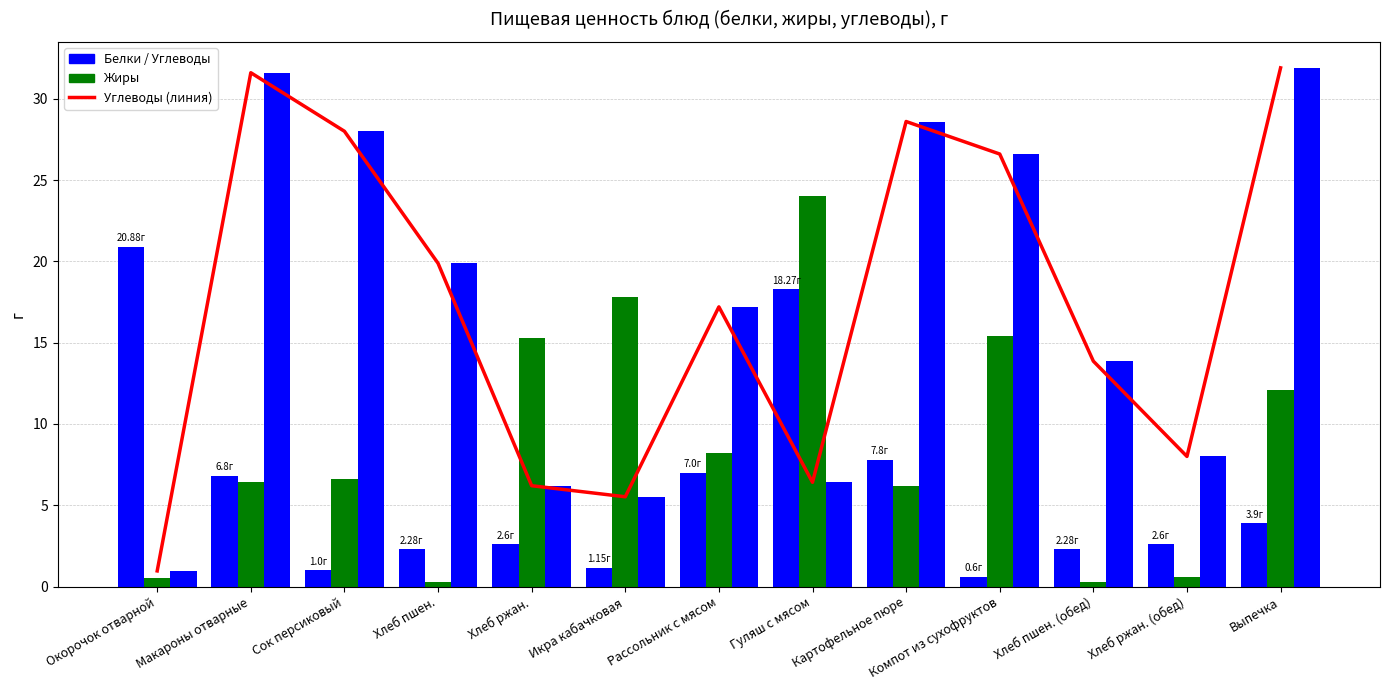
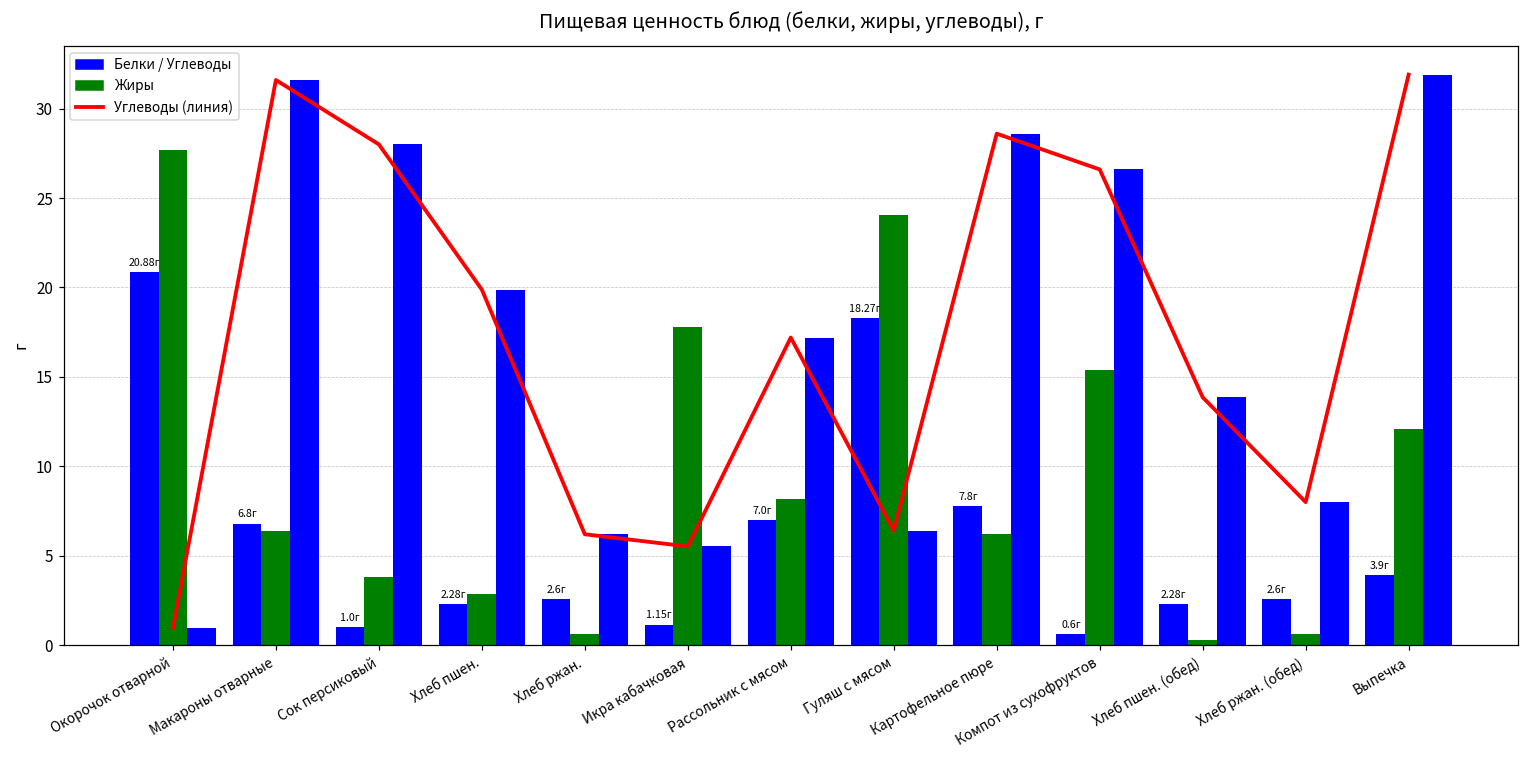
  {
    "Углеводы (линия)": {
      "Окорочок отварной": 1.0,
      "Макароны отварные": 31.6,
      "Сок персиковый": 28.0,
      "Хлеб пшен.": 19.9,
      "Хлеб ржан.": 6.2,
      "Икра кабачковая": 5.5,
      "Рассольник с мясом": 17.2,
      "Гуляш с мясом": 6.4,
      "Картофельное пюре": 28.6,
      "Компот из сухофруктов": 26.6,
      "Хлеб пшен. (обед)": 13.9,
      "Хлеб ржан. (обед)": 8.0,
      "Выпечка": 31.9
    },
    "Жиры": {
-     "Окорочок отварной": 0.6,
+     "Окорочок отварной": 27.7,
      "Макароны отварные": 6.4,
-     "Сок персиковый": 6.6,
-     "Хлеб пшен.": 0.3,
-     "Хлеб ржан.": 15.3,
+     "Сок персиковый": 3.8,
+     "Хлеб пшен.": 2.9,
+     "Хлеб ржан.": 0.6,
      "Икра кабачковая": 17.8,
      "Рассольник с мясом": 8.2,
      "Гуляш с мясом": 24.0,
      "Картофельное пюре": 6.2,
      "Компот из сухофруктов": 15.4,
      "Хлеб пшен. (обед)": 0.3,
      "Хлеб ржан. (обед)": 0.6,
      "Выпечка": 12.1
    }
  }
